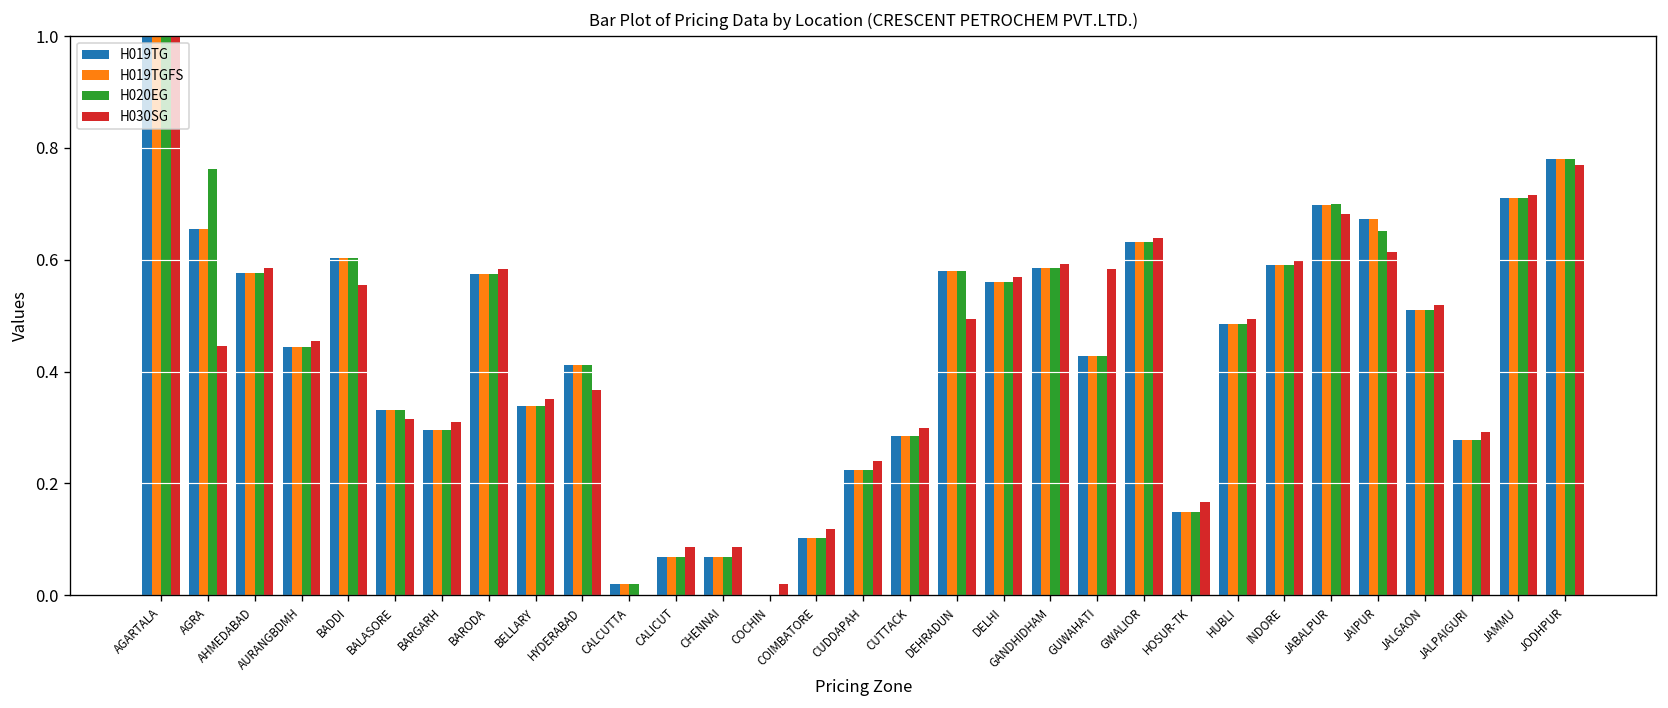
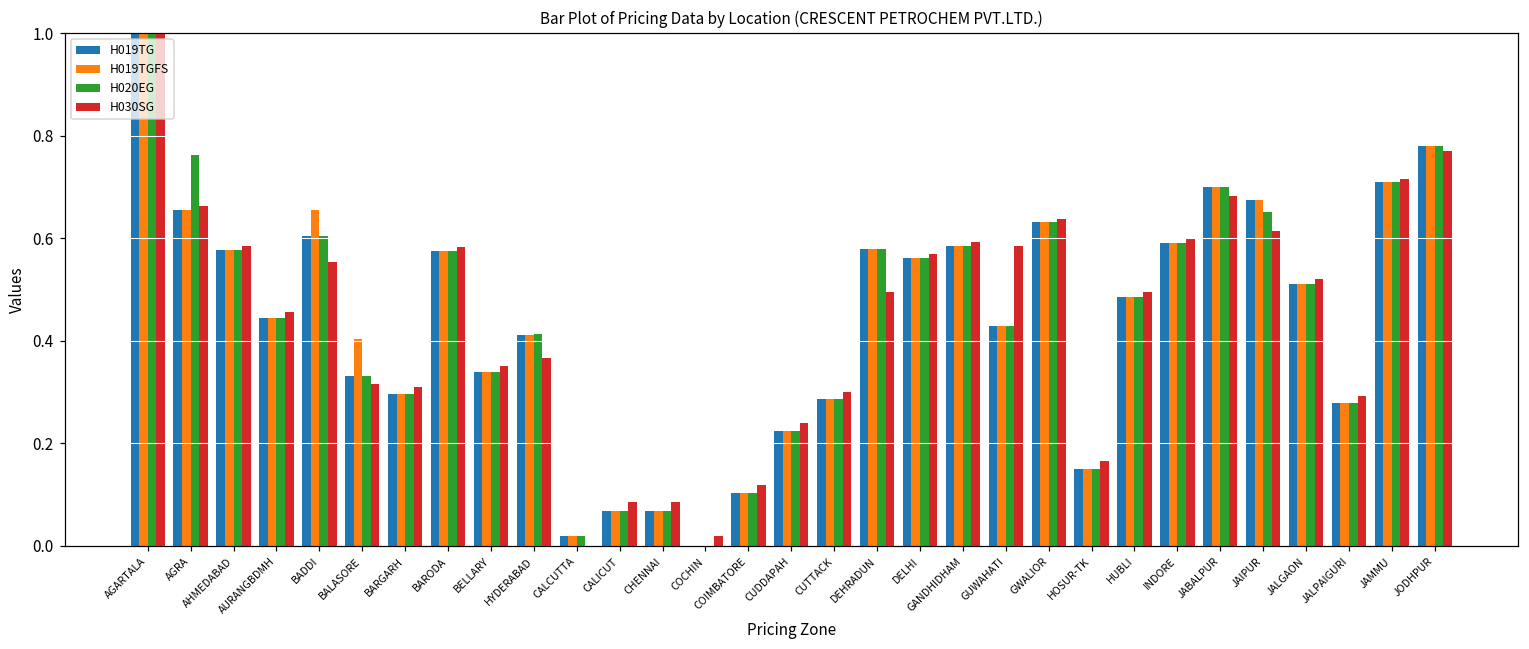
  {
    "H019TG": {
      "AGARTALA": 1.00,
      "AGRA": 0.66,
      "AHMEDABAD": 0.58,
      "AURANGBDMH": 0.44,
      "BADDI": 0.60,
      "BALASORE": 0.33,
      "BARGARH": 0.30,
      "BARODA": 0.57,
      "BELLARY": 0.34,
      "HYDERABAD": 0.41,
      "CALCUTTA": 0.02,
      "CALICUT": 0.07,
      "CHENNAI": 0.07,
      "COCHIN": 0.00,
      "COIMBATORE": 0.10,
      "CUDDAPAH": 0.22,
      "CUTTACK": 0.29,
      "DEHRADUN": 0.58,
      "DELHI": 0.56,
      "GANDHIDHAM": 0.59,
      "GUWAHATI": 0.43,
      "GWALIOR": 0.63,
      "HOSUR-TK": 0.15,
      "HUBLI": 0.48,
      "INDORE": 0.59,
      "JABALPUR": 0.70,
      "JAIPUR": 0.67,
      "JALGAON": 0.51,
      "JALPAIGURI": 0.28,
      "JAMMU": 0.71,
      "JODHPUR": 0.78
    },
    "H019TGFS": {
      "AGARTALA": 1.00,
      "AGRA": 0.66,
      "AHMEDABAD": 0.58,
      "AURANGBDMH": 0.44,
-     "BADDI": 0.60,
-     "BALASORE": 0.33,
+     "BADDI": 0.65,
+     "BALASORE": 0.40,
      "BARGARH": 0.30,
      "BARODA": 0.57,
      "BELLARY": 0.34,
      "HYDERABAD": 0.41,
      "CALCUTTA": 0.02,
      "CALICUT": 0.07,
      "CHENNAI": 0.07,
      "COCHIN": 0.00,
      "COIMBATORE": 0.10,
      "CUDDAPAH": 0.22,
      "CUTTACK": 0.29,
      "DEHRADUN": 0.58,
      "DELHI": 0.56,
      "GANDHIDHAM": 0.59,
      "GUWAHATI": 0.43,
      "GWALIOR": 0.63,
      "HOSUR-TK": 0.15,
      "HUBLI": 0.48,
      "INDORE": 0.59,
      "JABALPUR": 0.70,
      "JAIPUR": 0.67,
      "JALGAON": 0.51,
      "JALPAIGURI": 0.28,
      "JAMMU": 0.71,
      "JODHPUR": 0.78
    },
    "H020EG": {
      "AGARTALA": 1.00,
      "AGRA": 0.76,
      "AHMEDABAD": 0.58,
      "AURANGBDMH": 0.44,
      "BADDI": 0.60,
      "BALASORE": 0.33,
      "BARGARH": 0.30,
      "BARODA": 0.57,
      "BELLARY": 0.34,
      "HYDERABAD": 0.41,
      "CALCUTTA": 0.02,
      "CALICUT": 0.07,
      "CHENNAI": 0.07,
      "COCHIN": 0.00,
      "COIMBATORE": 0.10,
      "CUDDAPAH": 0.22,
      "CUTTACK": 0.29,
      "DEHRADUN": 0.58,
      "DELHI": 0.56,
      "GANDHIDHAM": 0.59,
      "GUWAHATI": 0.43,
      "GWALIOR": 0.63,
      "HOSUR-TK": 0.15,
      "HUBLI": 0.48,
      "INDORE": 0.59,
      "JABALPUR": 0.70,
      "JAIPUR": 0.65,
      "JALGAON": 0.51,
      "JALPAIGURI": 0.28,
      "JAMMU": 0.71,
      "JODHPUR": 0.78
    },
    "H030SG": {
      "AGARTALA": 1.00,
-     "AGRA": 0.45,
+     "AGRA": 0.66,
      "AHMEDABAD": 0.58,
      "AURANGBDMH": 0.45,
      "BADDI": 0.55,
      "BALASORE": 0.31,
      "BARGARH": 0.31,
      "BARODA": 0.58,
      "BELLARY": 0.35,
      "HYDERABAD": 0.37,
      "CALCUTTA": 0.00,
      "CALICUT": 0.09,
      "CHENNAI": 0.09,
      "COCHIN": 0.02,
      "COIMBATORE": 0.12,
      "CUDDAPAH": 0.24,
      "CUTTACK": 0.30,
      "DEHRADUN": 0.49,
      "DELHI": 0.57,
      "GANDHIDHAM": 0.59,
      "GUWAHATI": 0.58,
      "GWALIOR": 0.64,
      "HOSUR-TK": 0.17,
      "HUBLI": 0.49,
      "INDORE": 0.60,
      "JABALPUR": 0.68,
      "JAIPUR": 0.61,
      "JALGAON": 0.52,
      "JALPAIGURI": 0.29,
      "JAMMU": 0.72,
      "JODHPUR": 0.77
    }
  }
